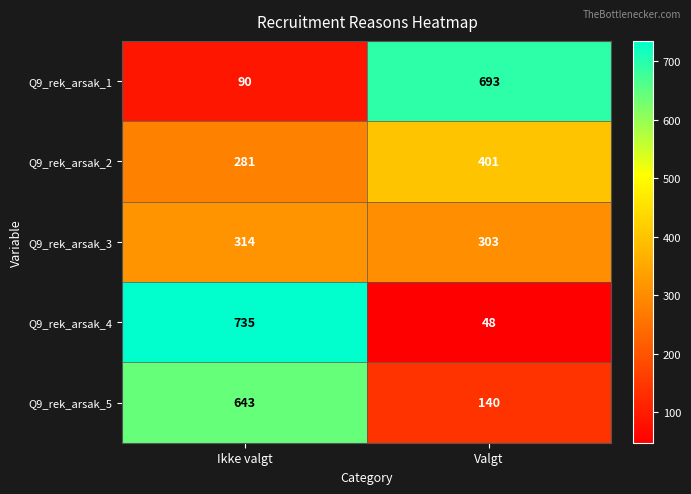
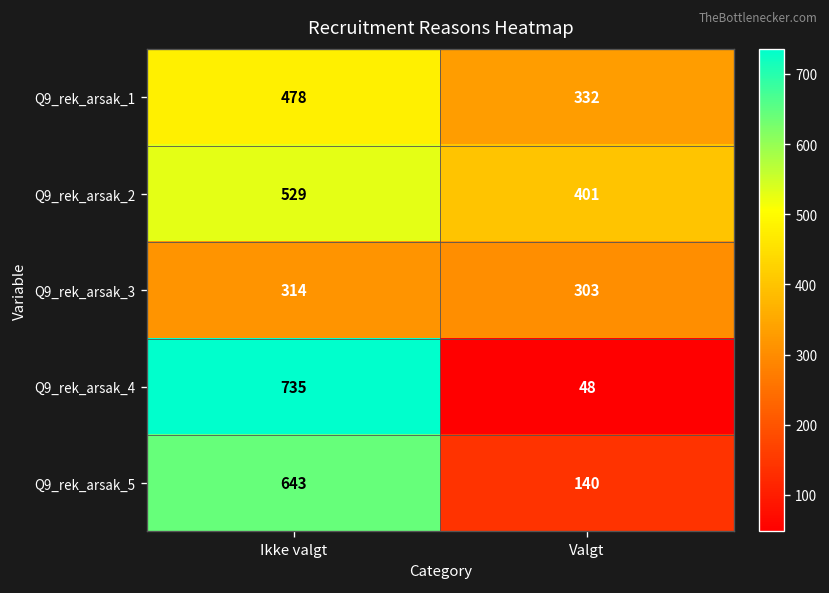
  {
    "Q9_rek_arsak_1": {
-     "Ikke valgt": 90,
-     "Valgt": 693
+     "Ikke valgt": 478,
+     "Valgt": 332
    },
    "Q9_rek_arsak_2": {
-     "Ikke valgt": 281,
+     "Ikke valgt": 529,
      "Valgt": 401
    },
    "Q9_rek_arsak_3": {
      "Ikke valgt": 314,
      "Valgt": 303
    },
    "Q9_rek_arsak_4": {
      "Ikke valgt": 735,
      "Valgt": 48
    },
    "Q9_rek_arsak_5": {
      "Ikke valgt": 643,
      "Valgt": 140
    }
  }
